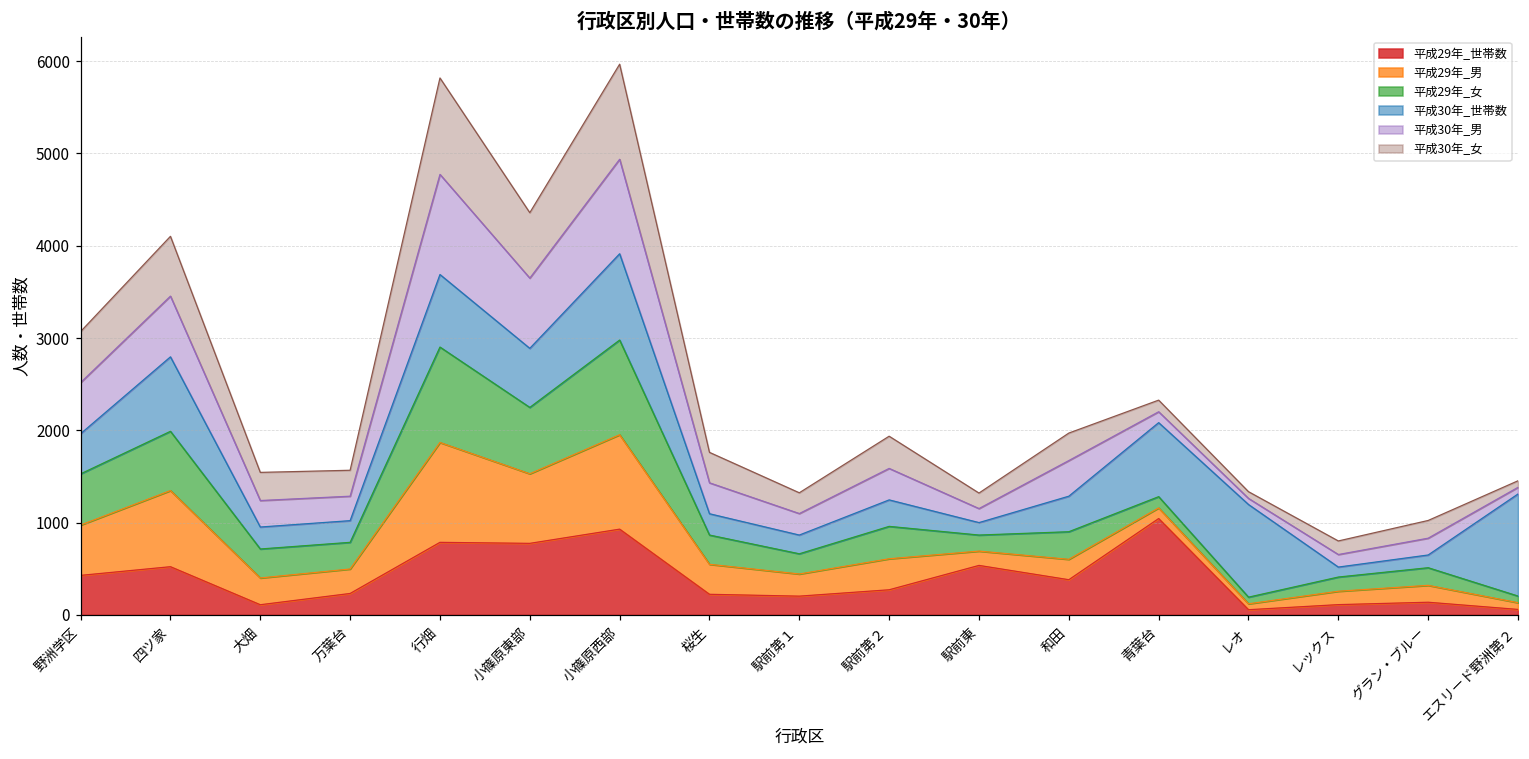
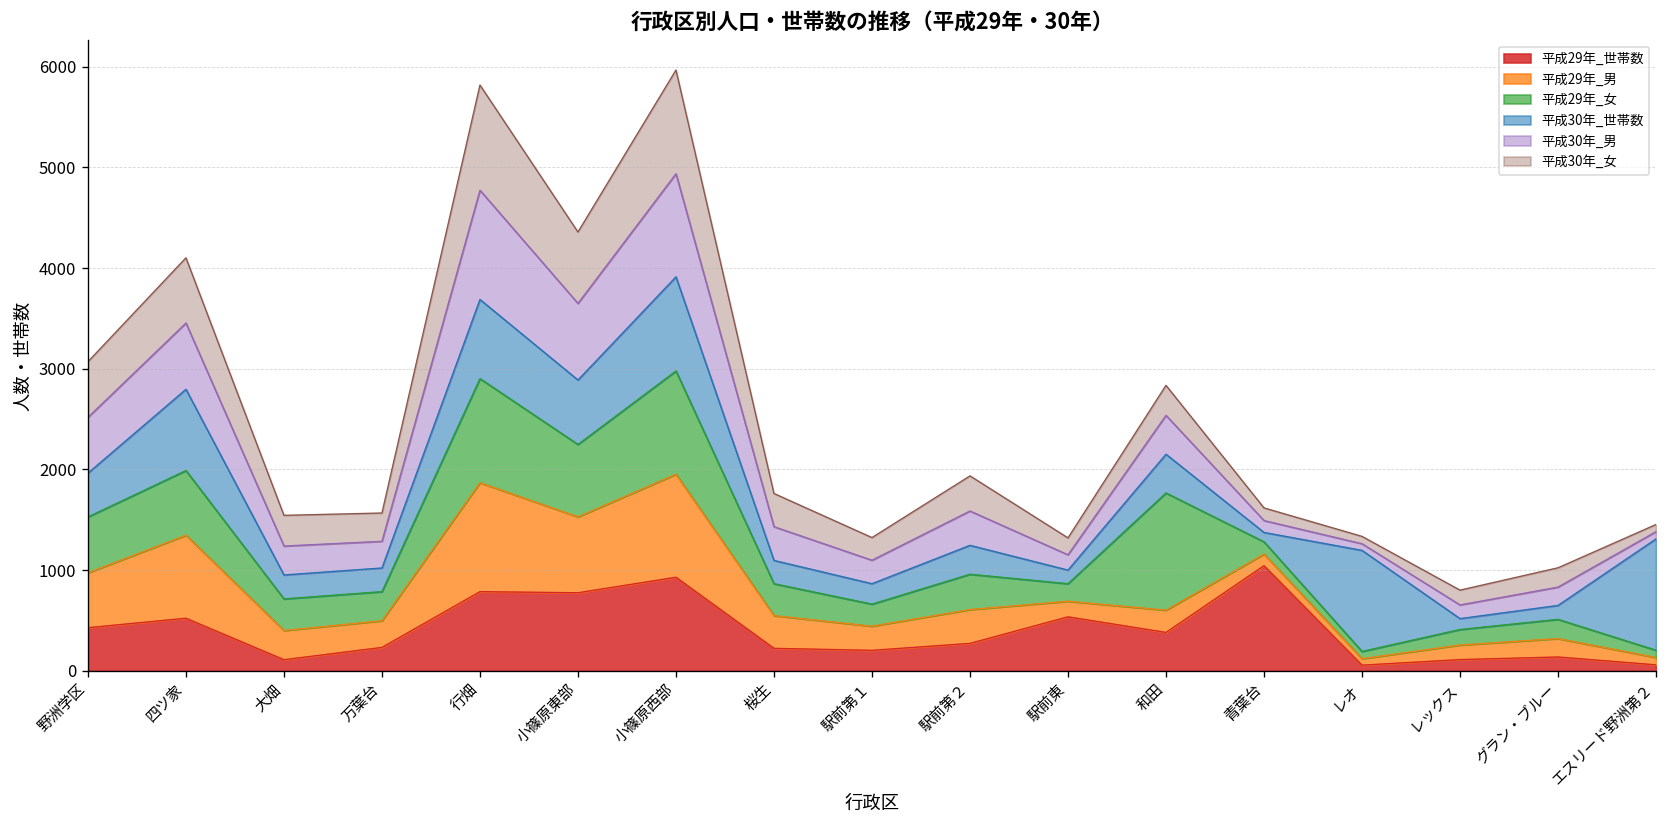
  {
    "平成29年_世帯数": {
      "野洲学区": 400,
      "四ツ家": 500,
      "大畑": 100,
      "万葉台": 200,
      "行畑": 800,
      "小篠原東部": 800,
      "小篠原西部": 900,
      "桜生": 200,
      "駅前第１": 200,
      "駅前第２": 300,
      "駅前東": 500,
      "和田": 400,
      "青葉台": 1000,
      "レオ": 100,
      "レックス": 100,
      "グラン・ブルー": 100,
      "エスリード野洲第２": 100
    },
    "平成29年_男": {
      "野洲学区": 500,
      "四ツ家": 800,
      "大畑": 300,
      "万葉台": 300,
      "行畑": 1100,
      "小篠原東部": 800,
      "小篠原西部": 1000,
      "桜生": 300,
      "駅前第１": 200,
      "駅前第２": 300,
      "駅前東": 200,
      "和田": 200,
      "青葉台": 100,
      "レオ": 100,
      "レックス": 100,
      "グラン・ブルー": 200,
      "エスリード野洲第２": 100
    },
    "平成29年_女": {
      "野洲学区": 600,
      "四ツ家": 600,
      "大畑": 300,
      "万葉台": 300,
      "行畑": 1000,
      "小篠原東部": 700,
      "小篠原西部": 1000,
      "桜生": 300,
      "駅前第１": 200,
      "駅前第２": 400,
      "駅前東": 200,
-     "和田": 300,
+     "和田": 1200,
      "青葉台": 100,
      "レオ": 100,
      "レックス": 200,
      "グラン・ブルー": 200,
      "エスリード野洲第２": 100
    },
    "平成30年_世帯数": {
      "野洲学区": 400,
      "四ツ家": 800,
      "大畑": 200,
      "万葉台": 200,
      "行畑": 800,
      "小篠原東部": 600,
      "小篠原西部": 900,
      "桜生": 200,
      "駅前第１": 200,
      "駅前第２": 300,
      "駅前東": 100,
      "和田": 400,
-     "青葉台": 800,
+     "青葉台": 100,
      "レオ": 1000,
      "レックス": 100,
      "グラン・ブルー": 100,
      "エスリード野洲第２": 1100
    }
  }
